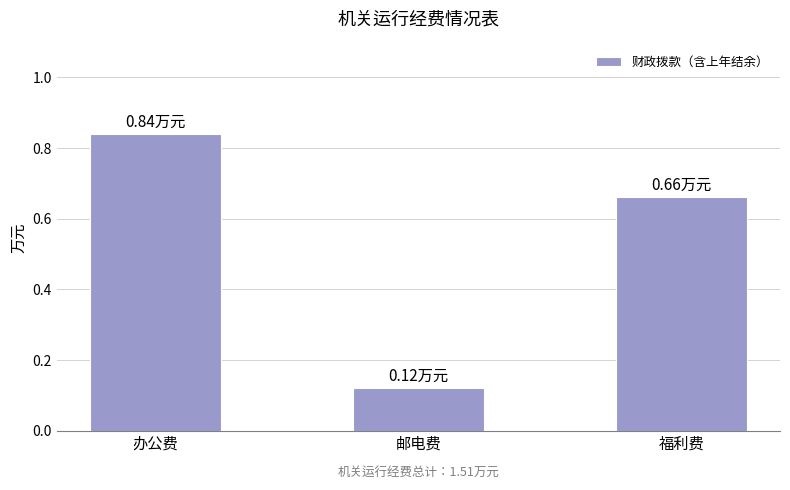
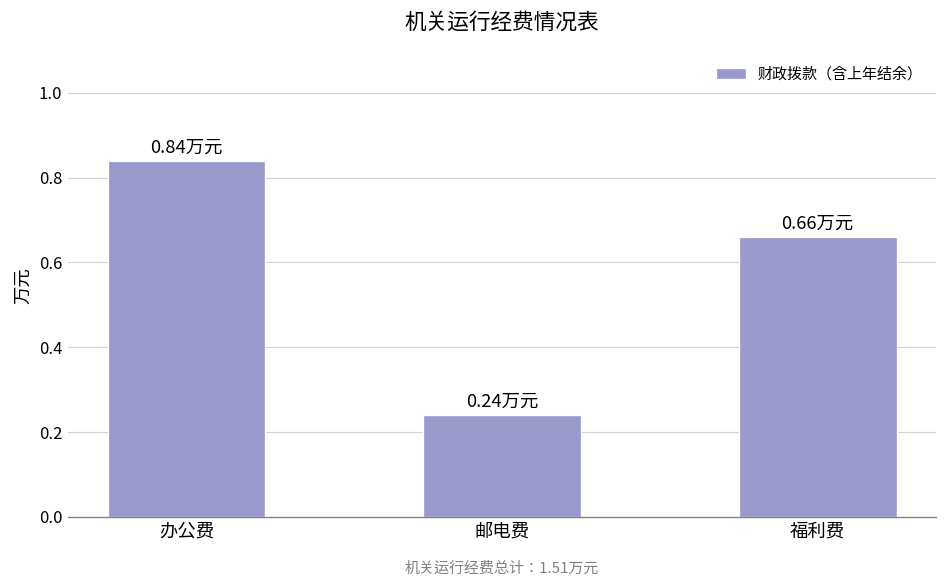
  {
    "办公费": 0.84,
-   "邮电费": 0.12,
+   "邮电费": 0.24,
    "福利费": 0.66
  }
